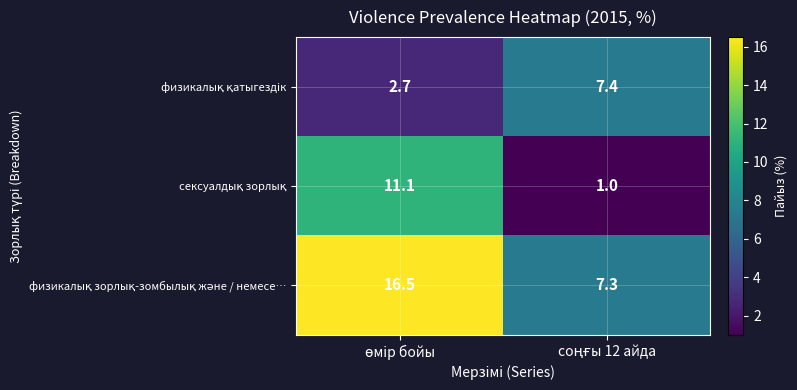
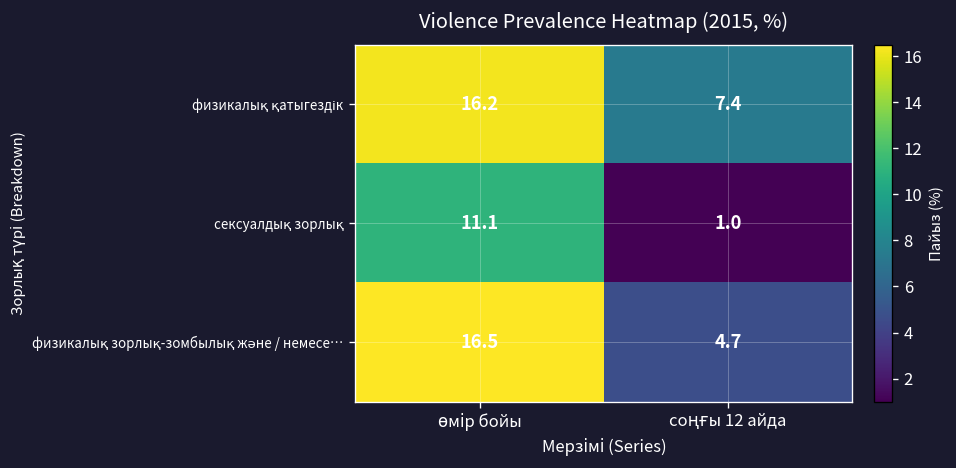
  {
    "физикалық қатыгездік": {
-     "өмір бойы": 2.7,
+     "өмір бойы": 16.2,
      "соңғы 12 айда": 7.4
    },
    "сексуалдық зорлық": {
      "өмір бойы": 11.1,
      "соңғы 12 айда": 1.0
    },
    "физикалық зорлық-зомбылық және / немесе…": {
      "өмір бойы": 16.5,
-     "соңғы 12 айда": 7.3
+     "соңғы 12 айда": 4.7
    }
  }
